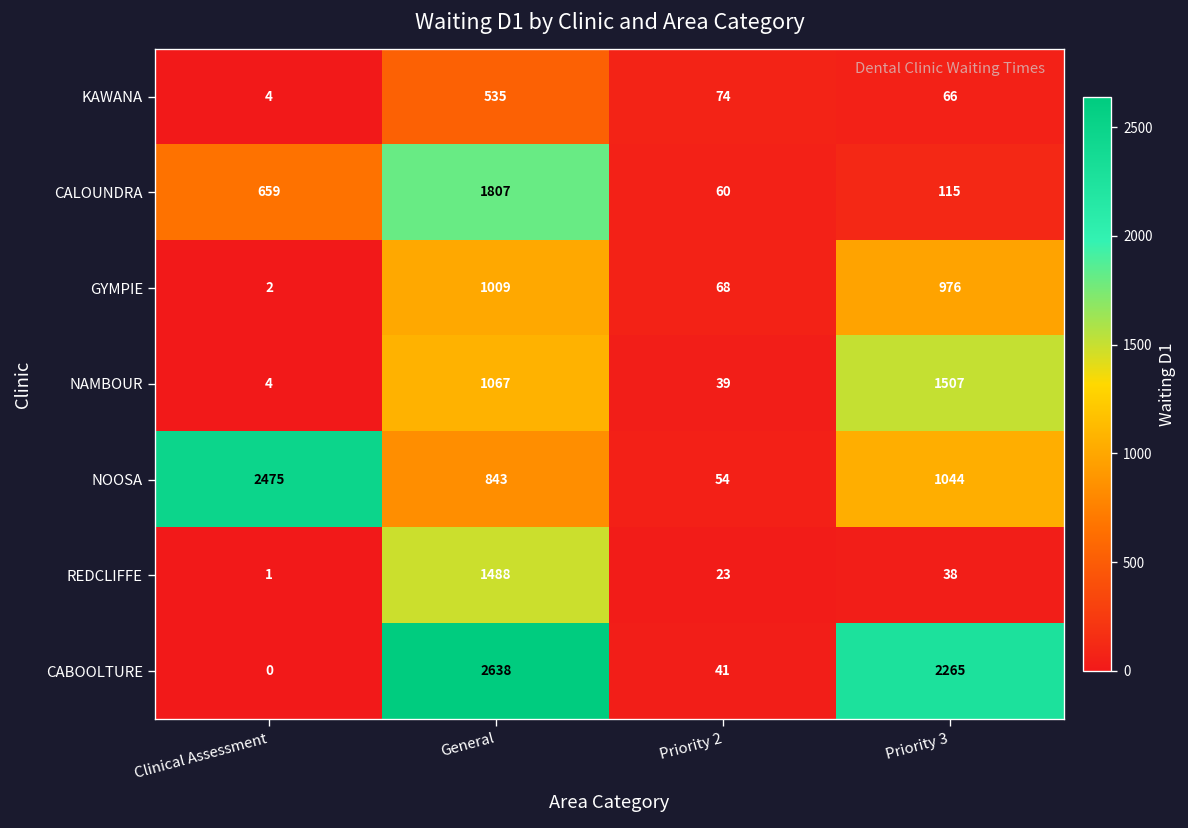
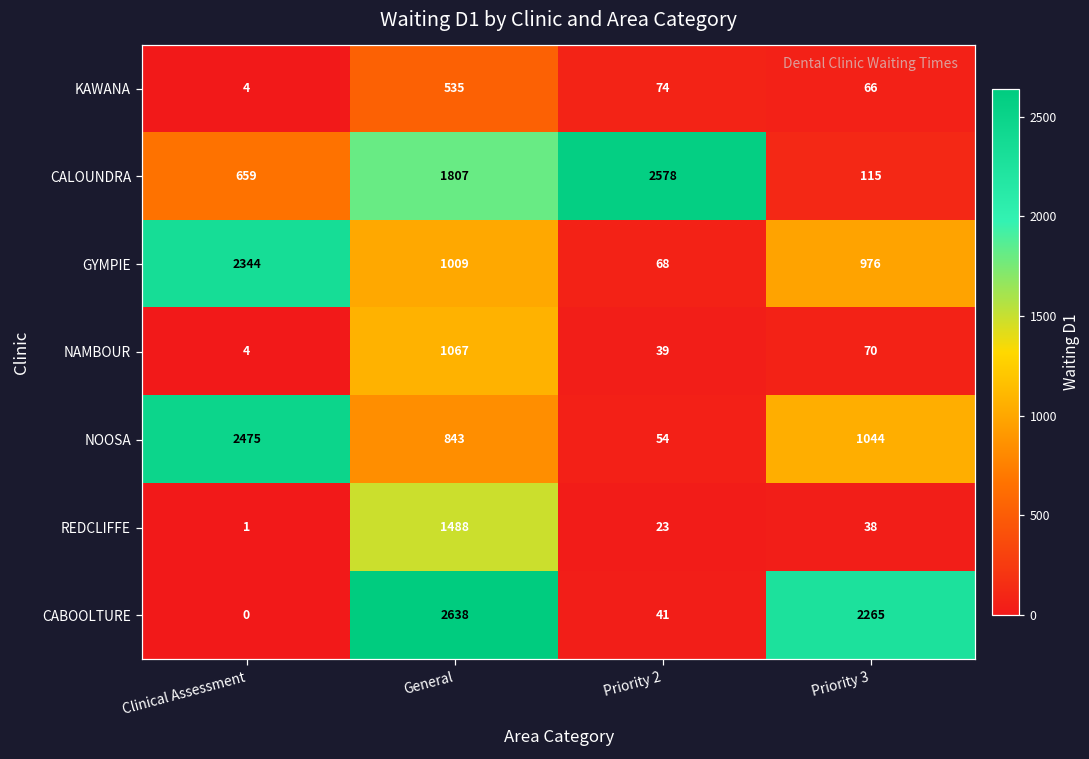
  {
    "KAWANA": {
      "Clinical Assessment": 4,
      "General": 535,
      "Priority 2": 74
    },
    "CALOUNDRA": {
      "Clinical Assessment": 659,
      "General": 1807,
-     "Priority 2": 60,
+     "Priority 2": 2578,
      "Priority 3": 115
    },
    "GYMPIE": {
-     "Clinical Assessment": 2,
+     "Clinical Assessment": 2344,
      "General": 1009,
      "Priority 2": 68,
      "Priority 3": 976
    },
    "NAMBOUR": {
      "Clinical Assessment": 4,
      "General": 1067,
      "Priority 2": 39,
-     "Priority 3": 1507
+     "Priority 3": 70
    },
    "NOOSA": {
      "Clinical Assessment": 2475,
      "General": 843,
      "Priority 2": 54,
      "Priority 3": 1044
    },
    "REDCLIFFE": {
      "Clinical Assessment": 1,
      "General": 1488,
      "Priority 2": 23,
      "Priority 3": 38
    },
    "CABOOLTURE": {
      "Clinical Assessment": 0,
      "General": 2638,
      "Priority 2": 41,
      "Priority 3": 2265
    }
  }
